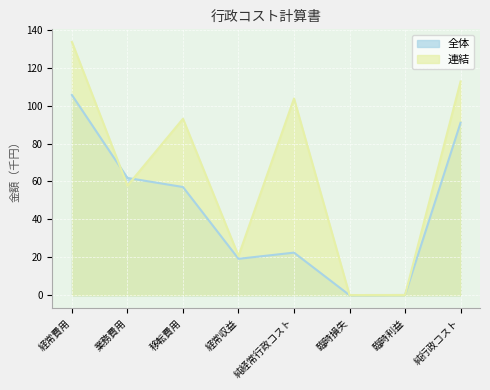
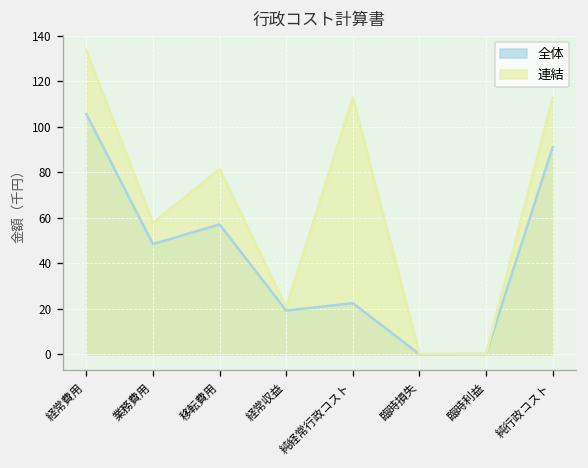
  {
    "全体": {
      "経常費用": 106,
-     "業務費用": 62,
+     "業務費用": 48,
      "移転費用": 57,
      "経常収益": 19,
      "純経常行政コスト": 23,
      "純行政コスト": 91
    },
    "連結": {
      "経常費用": 133,
      "業務費用": 58,
-     "移転費用": 93,
+     "移転費用": 81,
      "経常収益": 21,
-     "純経常行政コスト": 104,
+     "純経常行政コスト": 113,
      "純行政コスト": 113
    }
  }
